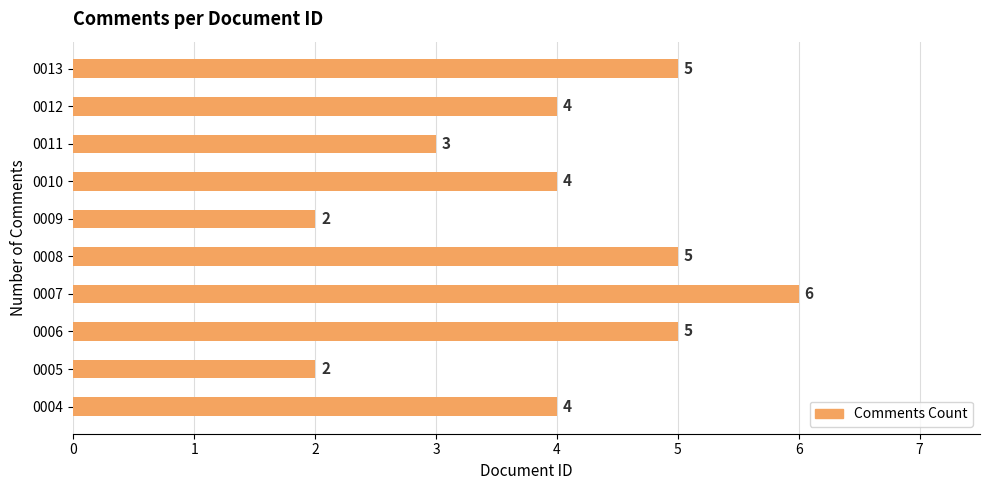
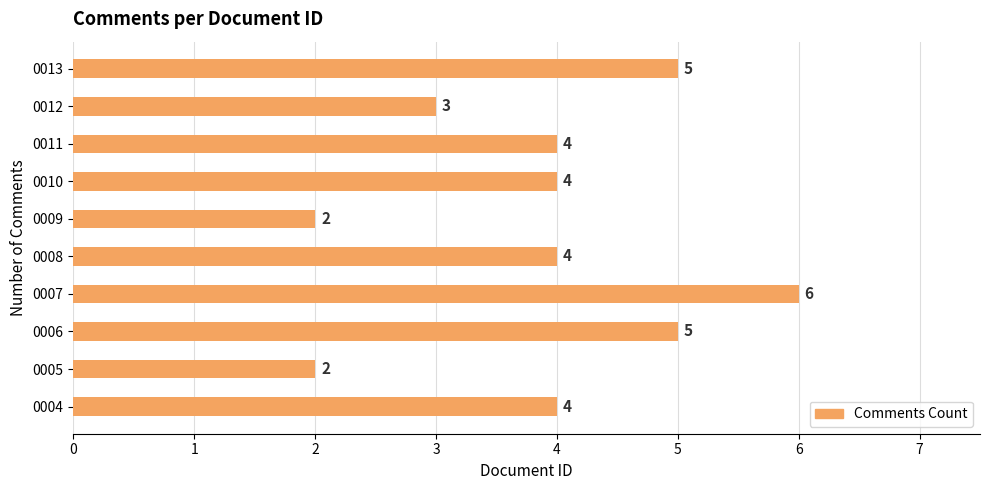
  {
    "0013": 5,
-   "0012": 4,
-   "0011": 3,
+   "0012": 3,
+   "0011": 4,
    "0010": 4,
    "0009": 2,
-   "0008": 5,
+   "0008": 4,
    "0007": 6,
    "0006": 5,
    "0005": 2,
    "0004": 4
  }
